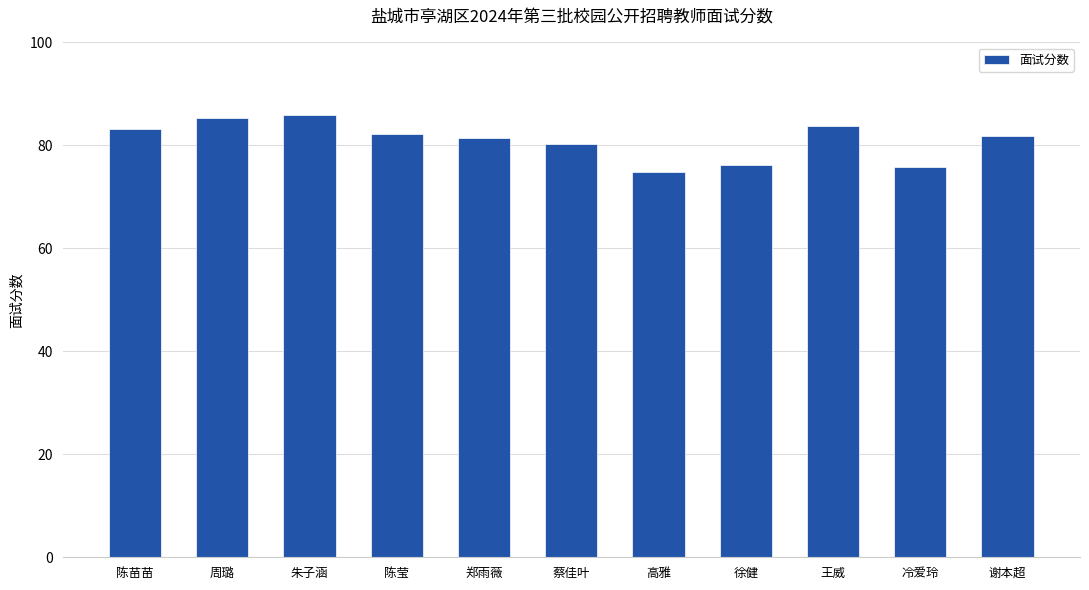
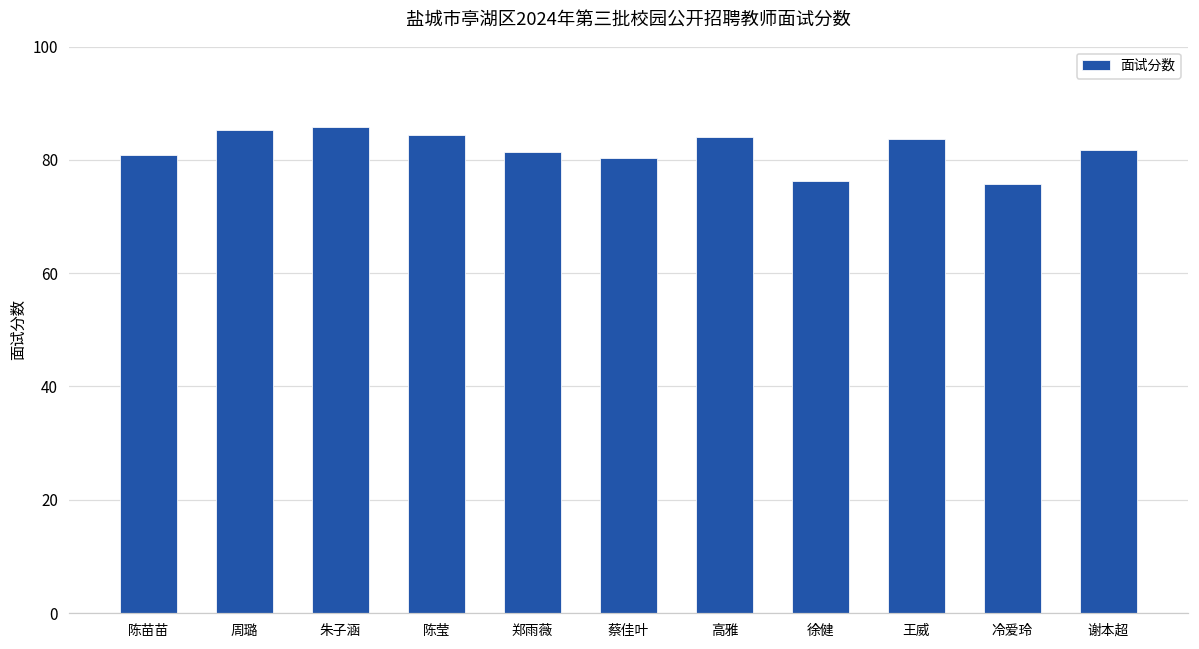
  {
-   "陈苗苗": 83,
+   "陈苗苗": 81,
    "周璐": 85,
    "朱子涵": 86,
-   "陈莹": 82,
+   "陈莹": 84,
    "郑雨薇": 81,
    "蔡佳叶": 80,
-   "高雅": 75,
+   "高雅": 84,
    "徐健": 76,
    "王威": 84,
    "冷爱玲": 76,
    "谢本超": 82
  }
